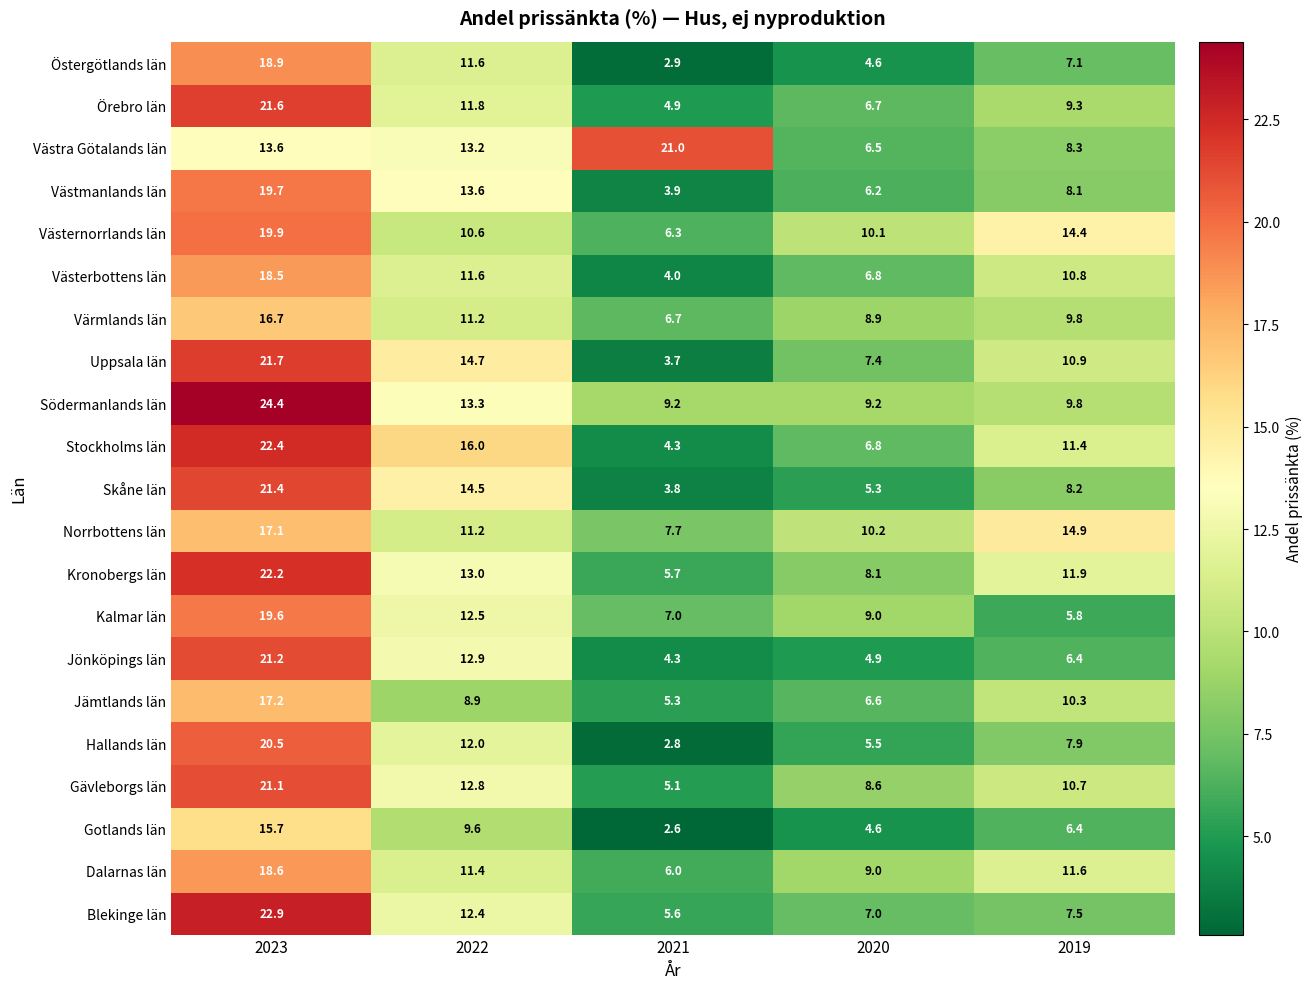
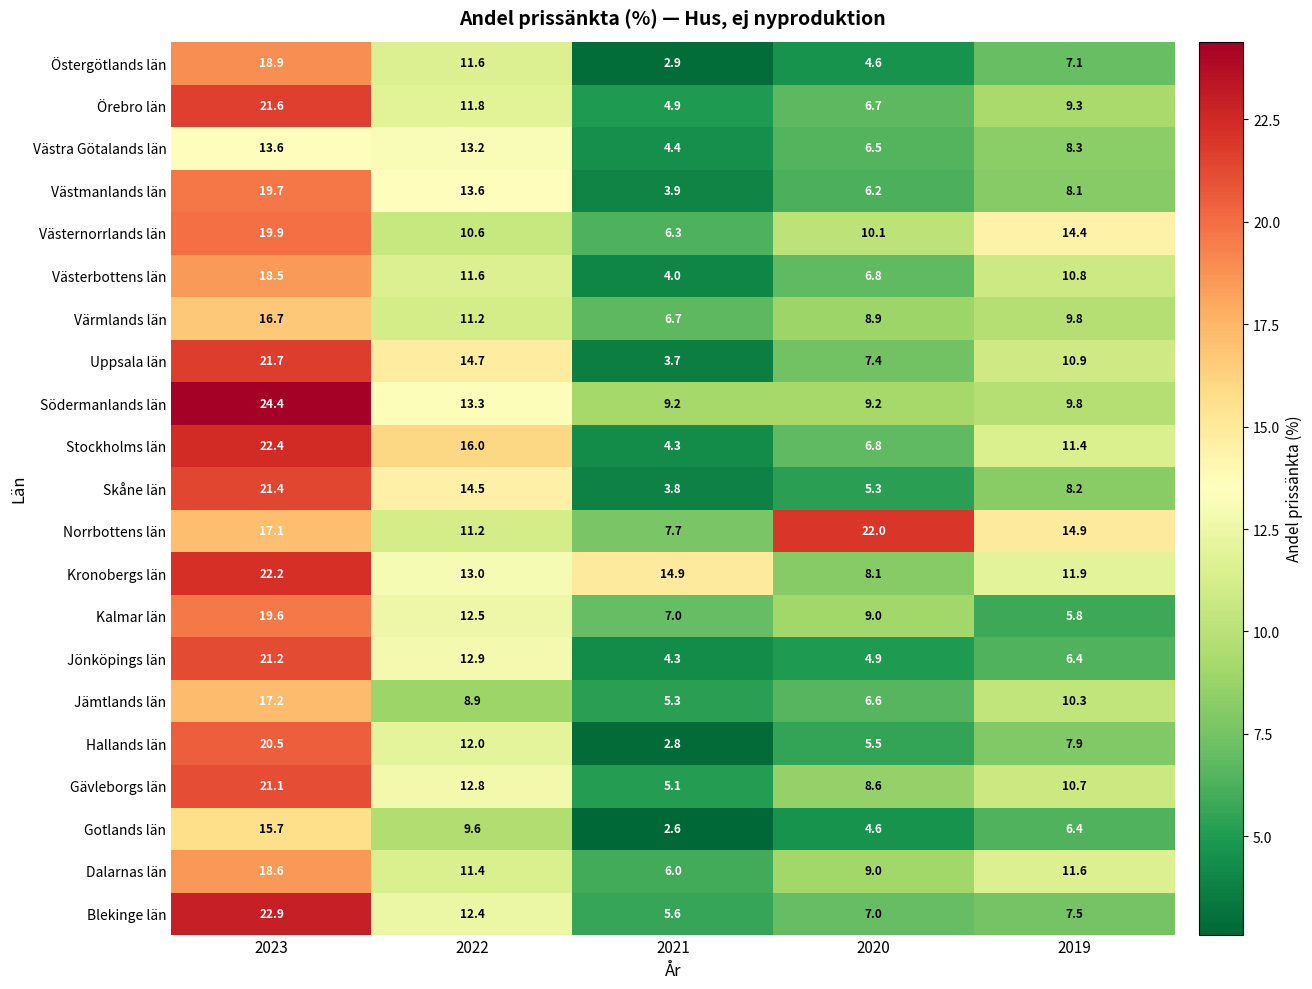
  {
    "Östergötlands län": {
      "2023": 18.9,
      "2022": 11.6,
      "2021": 2.9,
      "2020": 4.6,
      "2019": 7.1
    },
    "Örebro län": {
      "2023": 21.6,
      "2022": 11.8,
      "2021": 4.9,
      "2020": 6.7,
      "2019": 9.3
    },
    "Västra Götalands län": {
      "2023": 13.6,
      "2022": 13.2,
-     "2021": 21.0,
+     "2021": 4.4,
      "2020": 6.5,
      "2019": 8.3
    },
    "Västmanlands län": {
      "2023": 19.7,
      "2022": 13.6,
      "2021": 3.9,
      "2020": 6.2,
      "2019": 8.1
    },
    "Västernorrlands län": {
      "2023": 19.9,
      "2022": 10.6,
      "2021": 6.3,
      "2020": 10.1,
      "2019": 14.4
    },
    "Västerbottens län": {
      "2023": 18.5,
      "2022": 11.6,
      "2021": 4.0,
      "2020": 6.8,
      "2019": 10.8
    },
    "Värmlands län": {
      "2023": 16.7,
      "2022": 11.2,
      "2021": 6.7,
      "2020": 8.9,
      "2019": 9.8
    },
    "Uppsala län": {
      "2023": 21.7,
      "2022": 14.7,
      "2021": 3.7,
      "2020": 7.4,
      "2019": 10.9
    },
    "Södermanlands län": {
      "2023": 24.4,
      "2022": 13.3,
      "2021": 9.2,
      "2020": 9.2,
      "2019": 9.8
    },
    "Stockholms län": {
      "2023": 22.4,
      "2022": 16.0,
      "2021": 4.3,
      "2020": 6.8,
      "2019": 11.4
    },
    "Skåne län": {
      "2023": 21.4,
      "2022": 14.5,
      "2021": 3.8,
      "2020": 5.3,
      "2019": 8.2
    },
    "Norrbottens län": {
      "2023": 17.1,
      "2022": 11.2,
      "2021": 7.7,
-     "2020": 10.2,
+     "2020": 22.0,
      "2019": 14.9
    },
    "Kronobergs län": {
      "2023": 22.2,
      "2022": 13.0,
-     "2021": 5.7,
+     "2021": 14.9,
      "2020": 8.1,
      "2019": 11.9
    },
    "Kalmar län": {
      "2023": 19.6,
      "2022": 12.5,
      "2021": 7.0,
      "2020": 9.0,
      "2019": 5.8
    },
    "Jönköpings län": {
      "2023": 21.2,
      "2022": 12.9,
      "2021": 4.3,
      "2020": 4.9,
      "2019": 6.4
    },
    "Jämtlands län": {
      "2023": 17.2,
      "2022": 8.9,
      "2021": 5.3,
      "2020": 6.6,
      "2019": 10.3
    },
    "Hallands län": {
      "2023": 20.5,
      "2022": 12.0,
      "2021": 2.8,
      "2020": 5.5,
      "2019": 7.9
    },
    "Gävleborgs län": {
      "2023": 21.1,
      "2022": 12.8,
      "2021": 5.1,
      "2020": 8.6,
      "2019": 10.7
    },
    "Gotlands län": {
      "2023": 15.7,
      "2022": 9.6,
      "2021": 2.6,
      "2020": 4.6,
      "2019": 6.4
    },
    "Dalarnas län": {
      "2023": 18.6,
      "2022": 11.4,
      "2021": 6.0,
      "2020": 9.0,
      "2019": 11.6
    },
    "Blekinge län": {
      "2023": 22.9,
      "2022": 12.4,
      "2021": 5.6,
      "2020": 7.0,
      "2019": 7.5
    }
  }
